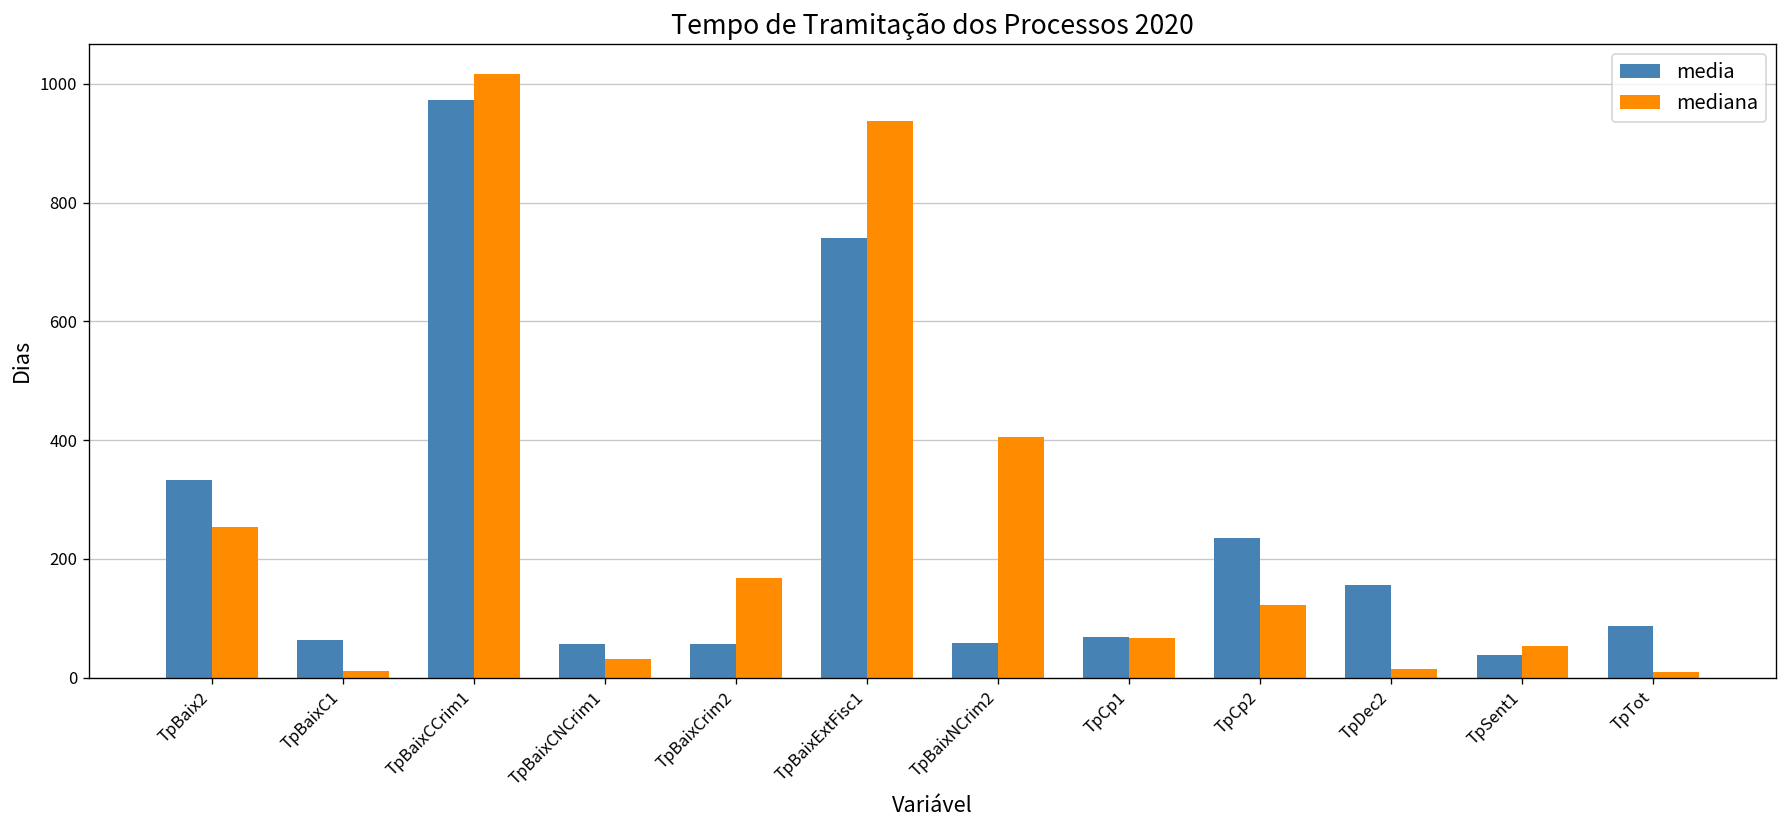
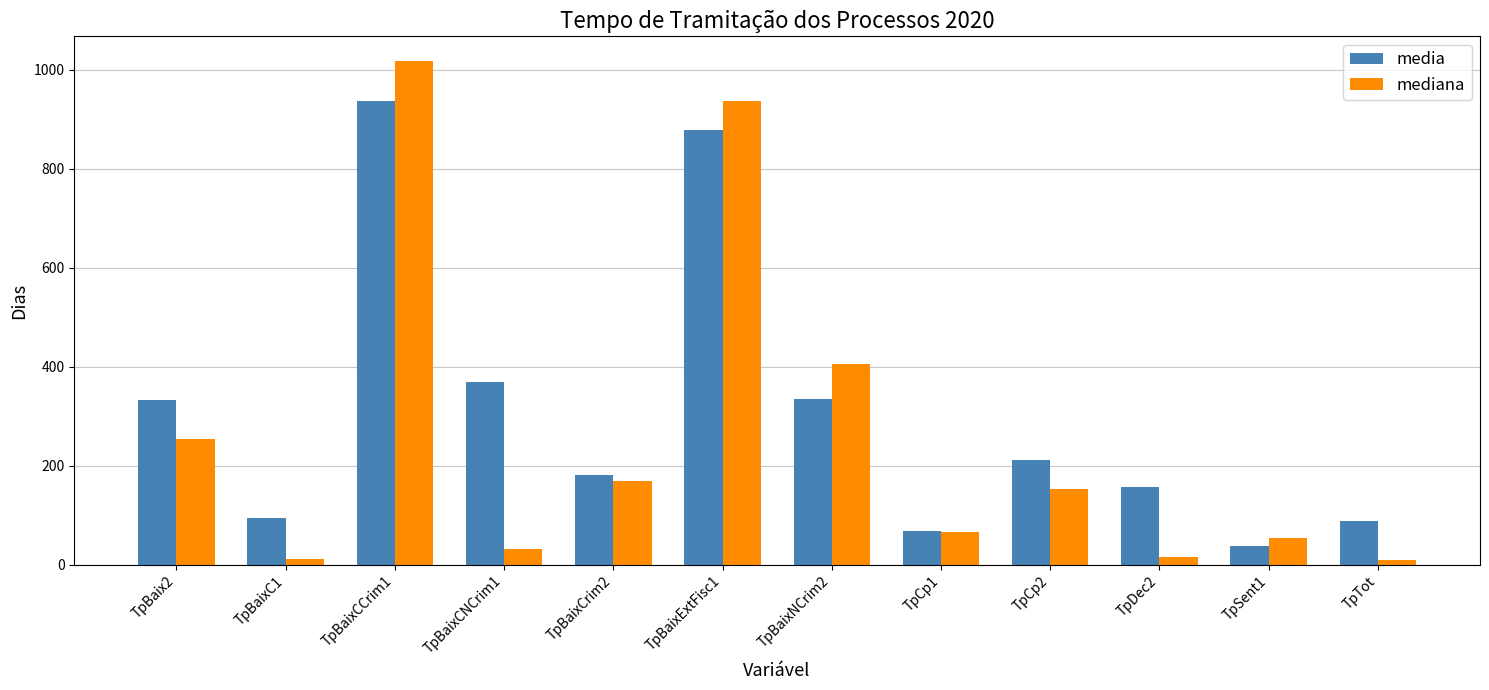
  {
    "media": {
      "TpBaix2": 330,
-     "TpBaixC1": 60,
-     "TpBaixCCrim1": 970,
-     "TpBaixCNCrim1": 60,
-     "TpBaixCrim2": 60,
-     "TpBaixExtFisc1": 740,
-     "TpBaixNCrim2": 60,
+     "TpBaixC1": 100,
+     "TpBaixCCrim1": 940,
+     "TpBaixCNCrim1": 370,
+     "TpBaixCrim2": 180,
+     "TpBaixExtFisc1": 880,
+     "TpBaixNCrim2": 340,
      "TpCp1": 70,
-     "TpCp2": 240,
+     "TpCp2": 210,
      "TpDec2": 160,
      "TpSent1": 40,
      "TpTot": 90
    },
    "mediana": {
      "TpBaix2": 250,
      "TpBaixC1": 10,
      "TpBaixCCrim1": 1020,
      "TpBaixCNCrim1": 30,
      "TpBaixCrim2": 170,
      "TpBaixExtFisc1": 940,
      "TpBaixNCrim2": 410,
      "TpCp1": 70,
-     "TpCp2": 120,
+     "TpCp2": 150,
      "TpDec2": 20,
      "TpSent1": 50,
      "TpTot": 10
    }
  }
